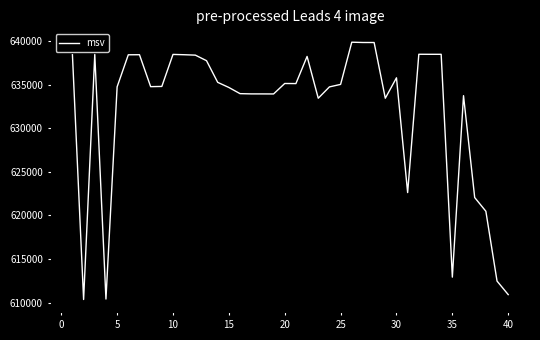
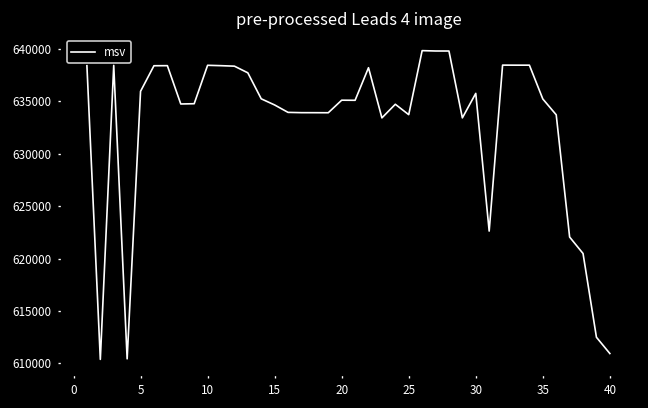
  {
-   "5": 635000,
+   "5": 636000,
    "10": 638000,
    "15": 635000,
    "20": 635000,
-   "25": 635000,
+   "25": 634000,
    "30": 636000,
-   "35": 613000,
+   "35": 635000,
    "40": 611000
  }
